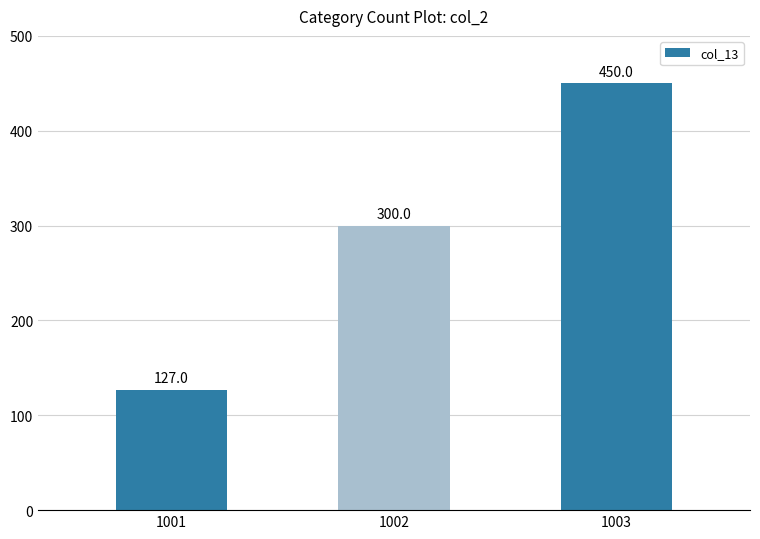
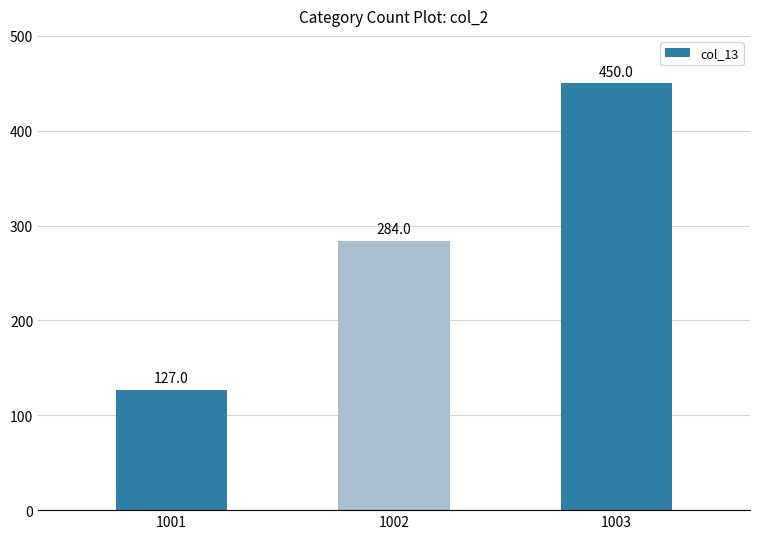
  {
    "1001": 127.0,
-   "1002": 300.0,
+   "1002": 284.0,
    "1003": 450.0
  }
